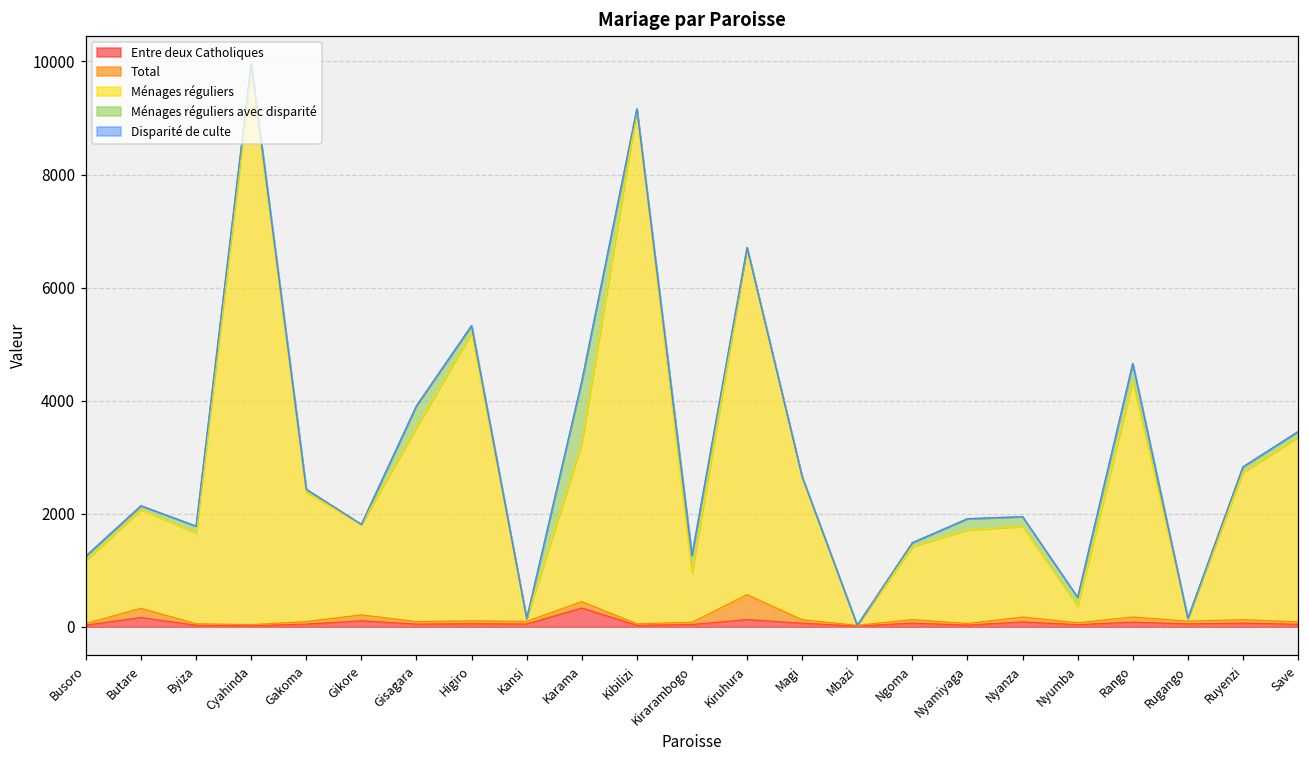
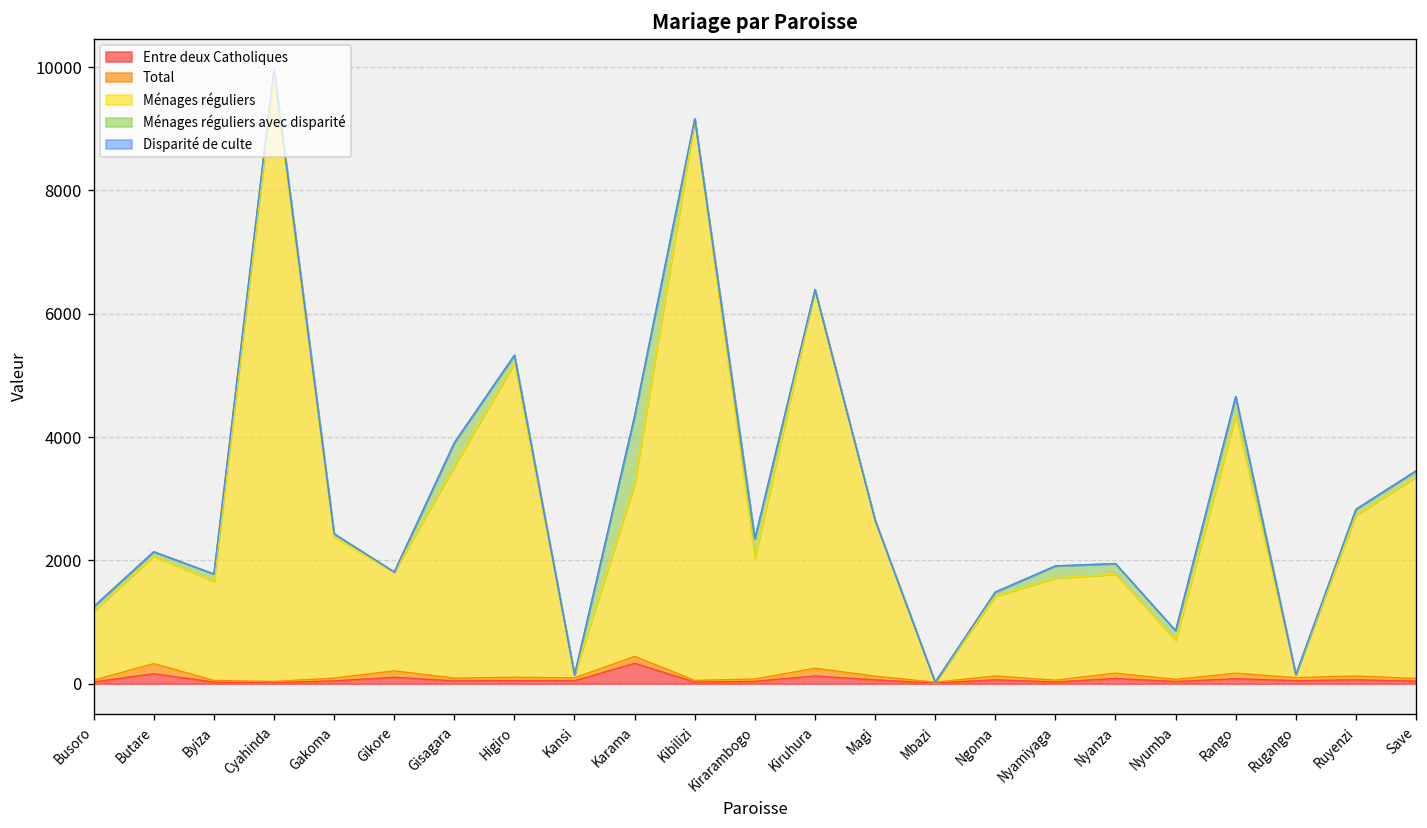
  {
    "Entre deux Catholiques": {
      "Butare": 200,
      "Gikore": 100,
      "Higiro": 100,
      "Karama": 300,
      "Kiruhura": 100,
      "Magi": 100,
      "Ngoma": 100,
      "Nyanza": 100,
      "Rango": 100,
      "Ruyenzi": 100
    },
    "Total": {
      "Butare": 200,
      "Gikore": 100,
      "Higiro": 100,
      "Karama": 100,
-     "Kiruhura": 400,
+     "Kiruhura": 100,
      "Magi": 100,
      "Ngoma": 100,
      "Nyanza": 100,
      "Rango": 100,
      "Ruyenzi": 100
    },
    "Ménages réguliers": {
      "Busoro": 1100,
      "Butare": 1700,
      "Byiza": 1600,
      "Gakoma": 2300,
      "Gisagara": 3400,
      "Higiro": 5100,
      "Karama": 2800,
-     "Kirarambogo": 900,
+     "Kirarambogo": 2000,
      "Ngoma": 1300,
      "Nyamiyaga": 1700,
      "Nyanza": 1600,
-     "Nyumba": 300,
+     "Nyumba": 600,
      "Rango": 4200,
      "Ruyenzi": 2600,
      "Save": 3300
    }
  }
